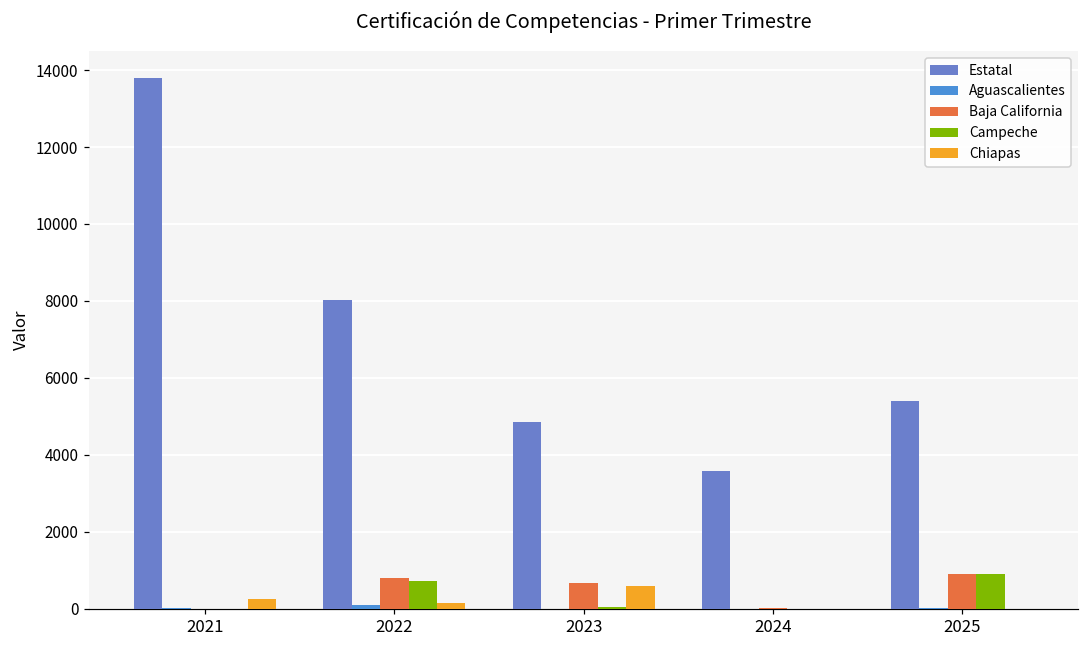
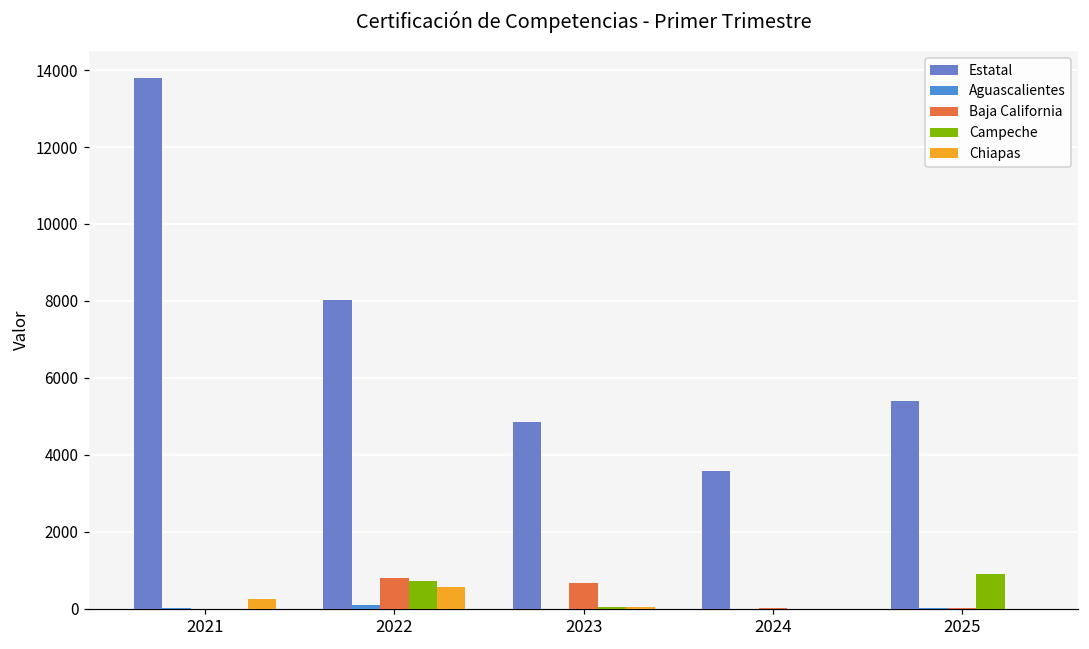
  {
    "Baja California": {
      "2021": 0,
      "2022": 800,
      "2023": 700,
-     "2025": 900
+     "2025": 0
    },
    "Campeche": {
      "2021": 0,
      "2022": 700,
      "2024": 0,
      "2025": 900
    },
    "Chiapas": {
      "2021": 200,
-     "2022": 100,
-     "2023": 600,
+     "2022": 600,
+     "2023": 0,
      "2024": 0,
      "2025": 0
    }
  }
